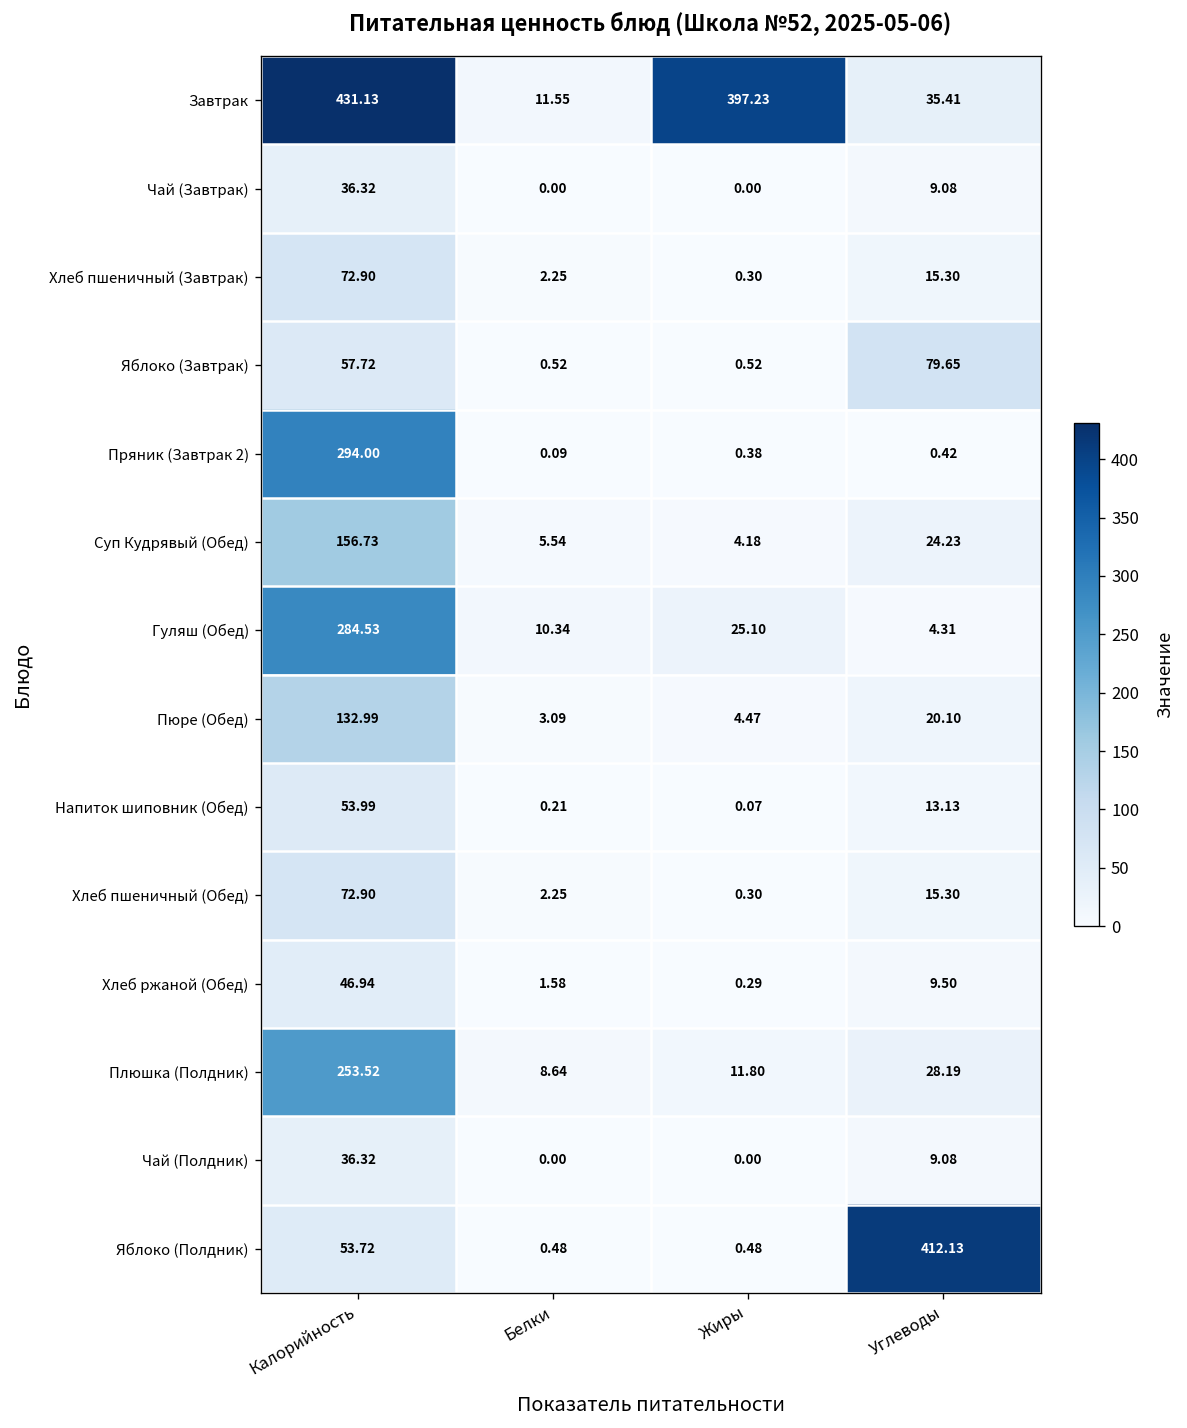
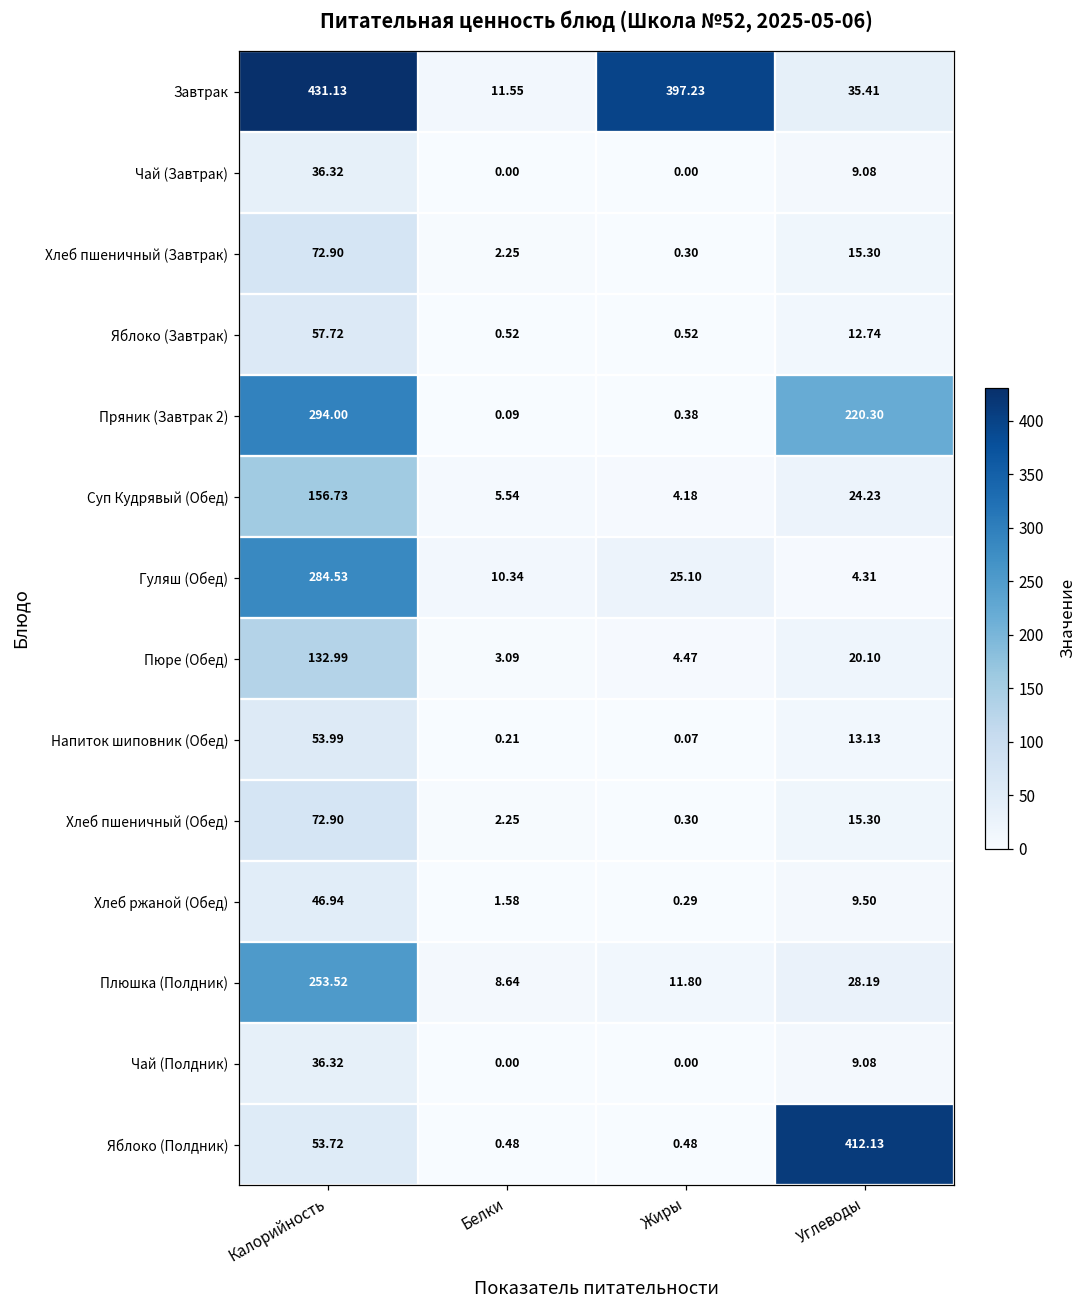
  {
    "Завтрак": {
      "Калорийность": 431.13,
      "Белки": 11.55,
      "Жиры": 397.23,
      "Углеводы": 35.41
    },
    "Чай (Завтрак)": {
      "Калорийность": 36.32,
      "Белки": 0.00,
      "Жиры": 0.00,
      "Углеводы": 9.08
    },
    "Хлеб пшеничный (Завтрак)": {
      "Калорийность": 72.90,
      "Белки": 2.25,
      "Жиры": 0.30,
      "Углеводы": 15.30
    },
    "Яблоко (Завтрак)": {
      "Калорийность": 57.72,
      "Белки": 0.52,
      "Жиры": 0.52,
-     "Углеводы": 79.65
+     "Углеводы": 12.74
    },
    "Пряник (Завтрак 2)": {
      "Калорийность": 294.00,
      "Белки": 0.09,
      "Жиры": 0.38,
-     "Углеводы": 0.42
+     "Углеводы": 220.30
    },
    "Суп Кудрявый (Обед)": {
      "Калорийность": 156.73,
      "Белки": 5.54,
      "Жиры": 4.18,
      "Углеводы": 24.23
    },
    "Гуляш (Обед)": {
      "Калорийность": 284.53,
      "Белки": 10.34,
      "Жиры": 25.10,
      "Углеводы": 4.31
    },
    "Пюре (Обед)": {
      "Калорийность": 132.99,
      "Белки": 3.09,
      "Жиры": 4.47,
      "Углеводы": 20.10
    },
    "Напиток шиповник (Обед)": {
      "Калорийность": 53.99,
      "Белки": 0.21,
      "Жиры": 0.07,
      "Углеводы": 13.13
    },
    "Хлеб пшеничный (Обед)": {
      "Калорийность": 72.90,
      "Белки": 2.25,
      "Жиры": 0.30,
      "Углеводы": 15.30
    },
    "Хлеб ржаной (Обед)": {
      "Калорийность": 46.94,
      "Белки": 1.58,
      "Жиры": 0.29,
      "Углеводы": 9.50
    },
    "Плюшка (Полдник)": {
      "Калорийность": 253.52,
      "Белки": 8.64,
      "Жиры": 11.80,
      "Углеводы": 28.19
    },
    "Чай (Полдник)": {
      "Калорийность": 36.32,
      "Белки": 0.00,
      "Жиры": 0.00,
      "Углеводы": 9.08
    },
    "Яблоко (Полдник)": {
      "Калорийность": 53.72,
      "Белки": 0.48,
      "Жиры": 0.48,
      "Углеводы": 412.13
    }
  }
